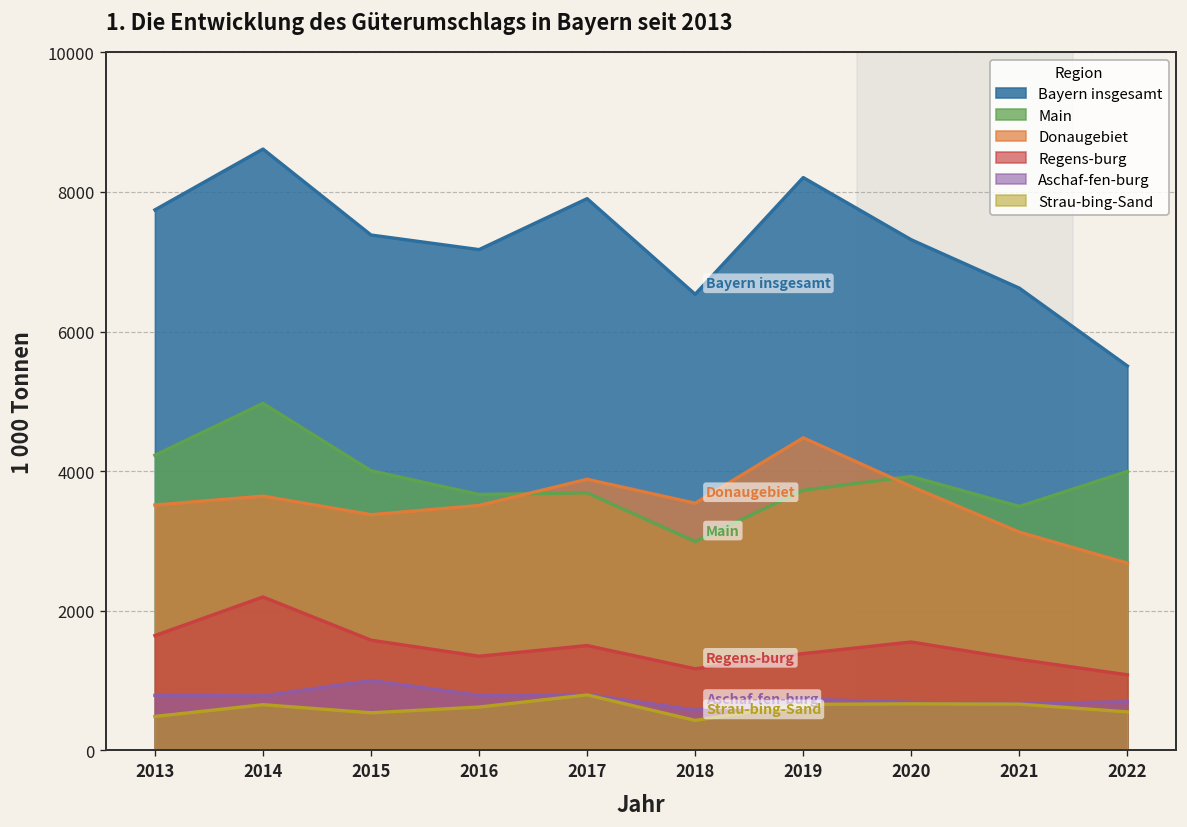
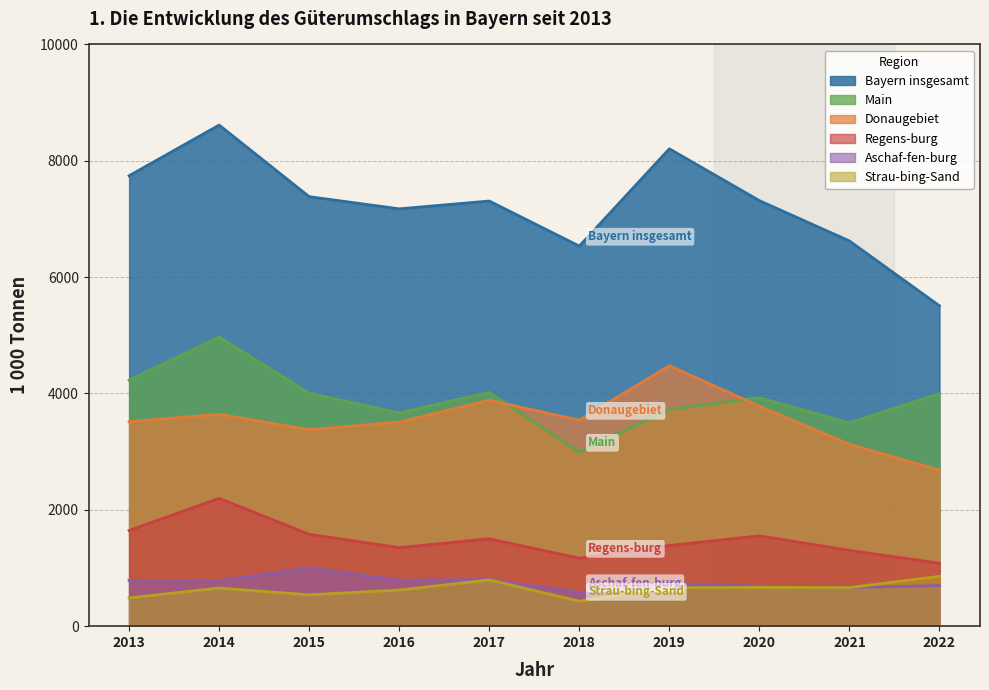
  {
    "Bayern insgesamt": {
      "2013": 7700,
      "2014": 8600,
      "2015": 7400,
      "2016": 7200,
-     "2017": 7900,
+     "2017": 7300,
      "2018": 6500,
      "2019": 8200,
      "2020": 7300,
      "2021": 6600,
      "2022": 5500
    },
    "Main": {
      "2013": 4200,
      "2014": 5000,
      "2015": 4000,
      "2016": 3700,
-     "2017": 3700,
+     "2017": 4000,
      "2018": 3000,
      "2019": 3700,
      "2020": 3900,
      "2021": 3500,
      "2022": 4000
    },
    "Aschaf-fen-burg": {
      "2013": 800,
      "2014": 800,
      "2015": 1000,
      "2016": 800,
      "2018": 600,
      "2022": 700
    },
    "Strau-bing-Sand": {
      "2013": 500,
      "2014": 700,
      "2015": 500,
      "2016": 600,
      "2018": 400,
-     "2022": 600
+     "2022": 900
    }
  }
